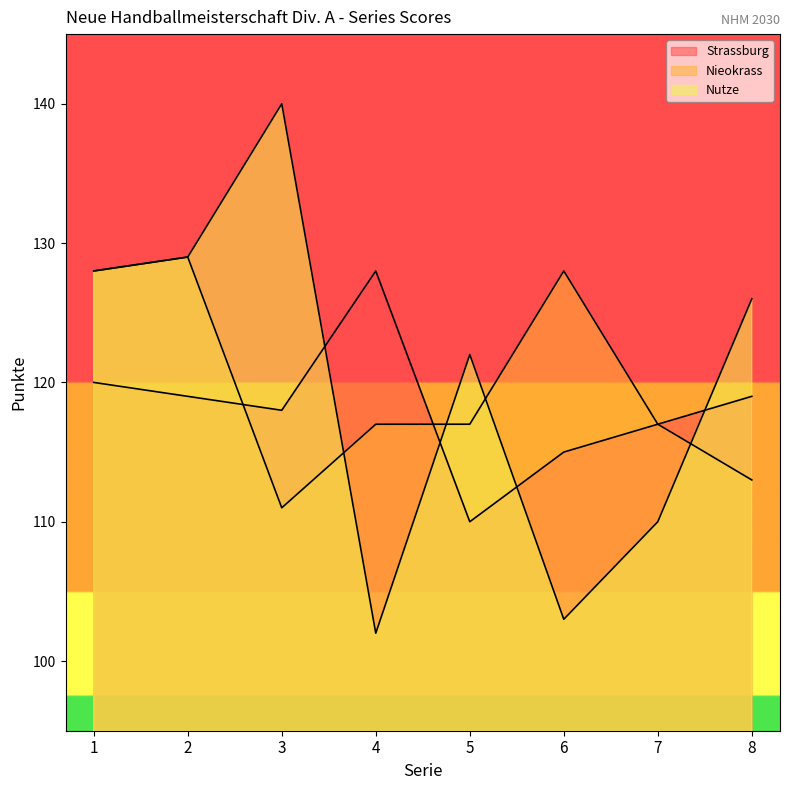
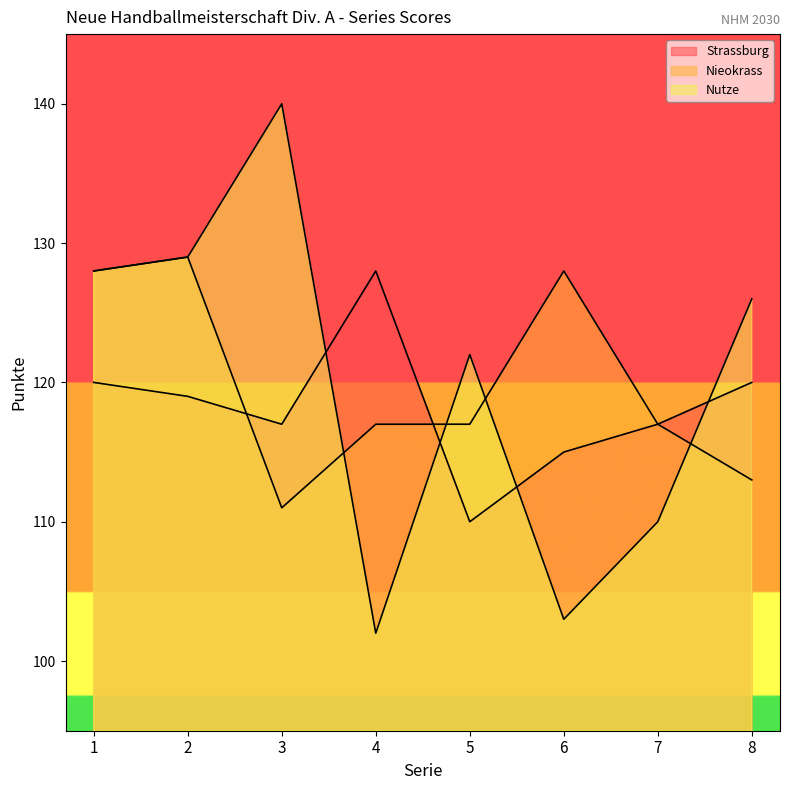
  {
    "Strassburg": {
      "1": 120,
      "2": 119,
-     "3": 118,
+     "3": 117,
      "4": 128,
      "5": 110,
      "6": 115,
-     "8": 119
+     "8": 120
    }
  }
